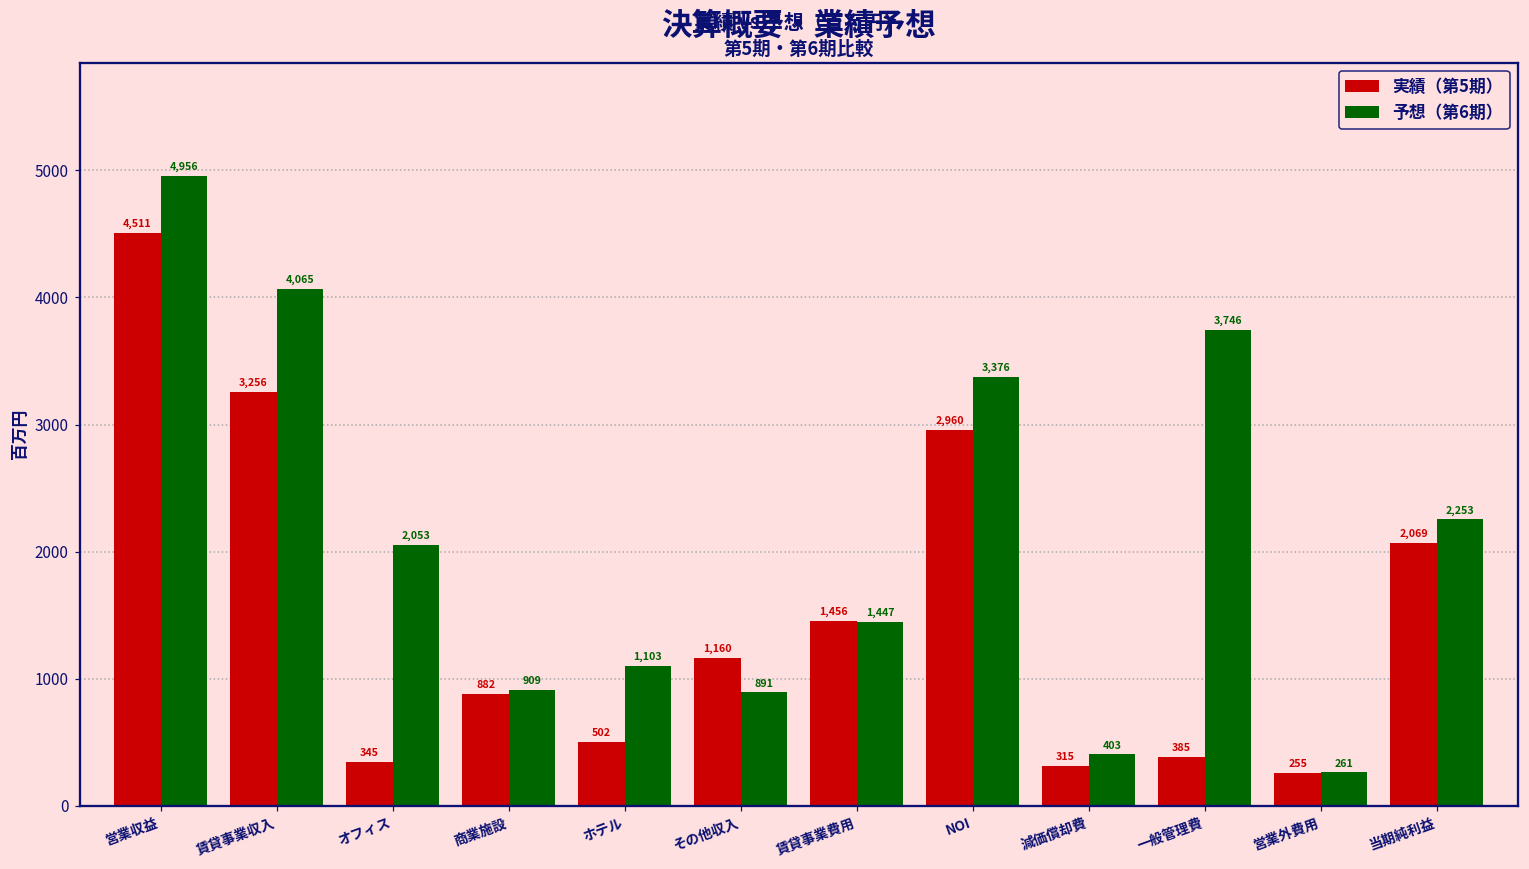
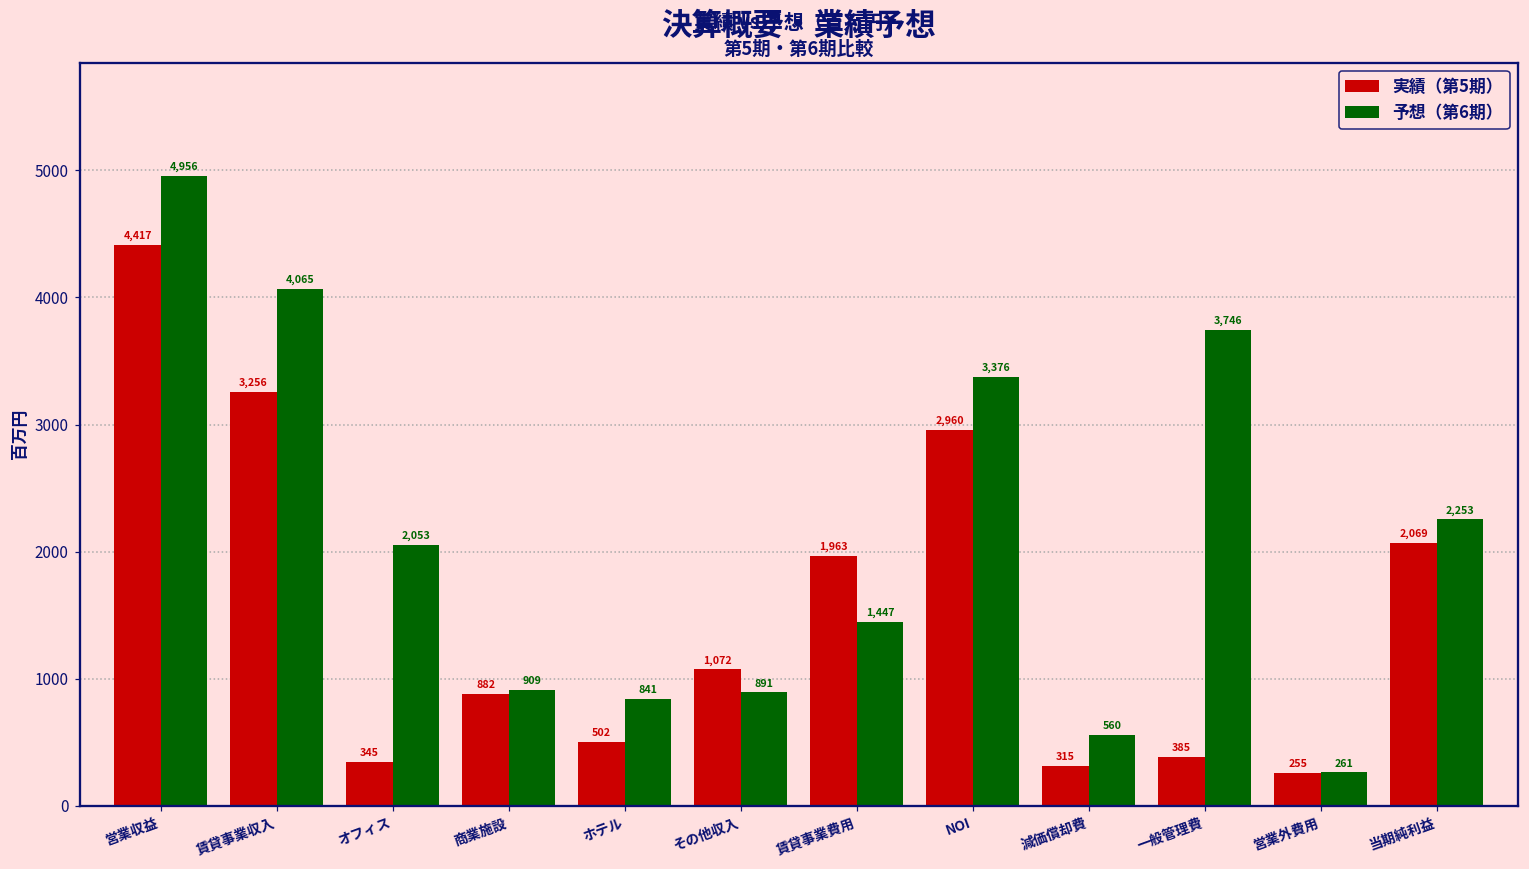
  {
    "実績（第5期）": {
-     "営業収益": "4,511",
+     "営業収益": "4,417",
      "賃貸事業収入": "3,256",
      "オフィス": "345",
      "商業施設": "882",
      "ホテル": "502",
-     "その他収入": "1,160",
-     "賃貸事業費用": "1,456",
+     "その他収入": "1,072",
+     "賃貸事業費用": "1,963",
      "NOI": "2,960",
      "減価償却費": "315",
      "一般管理費": "385",
      "営業外費用": "255",
      "当期純利益": "2,069"
    },
    "予想（第6期）": {
      "営業収益": "4,956",
      "賃貸事業収入": "4,065",
      "オフィス": "2,053",
      "商業施設": "909",
-     "ホテル": "1,103",
+     "ホテル": "841",
      "その他収入": "891",
      "賃貸事業費用": "1,447",
      "NOI": "3,376",
-     "減価償却費": "403",
+     "減価償却費": "560",
      "一般管理費": "3,746",
      "営業外費用": "261",
      "当期純利益": "2,253"
    }
  }
